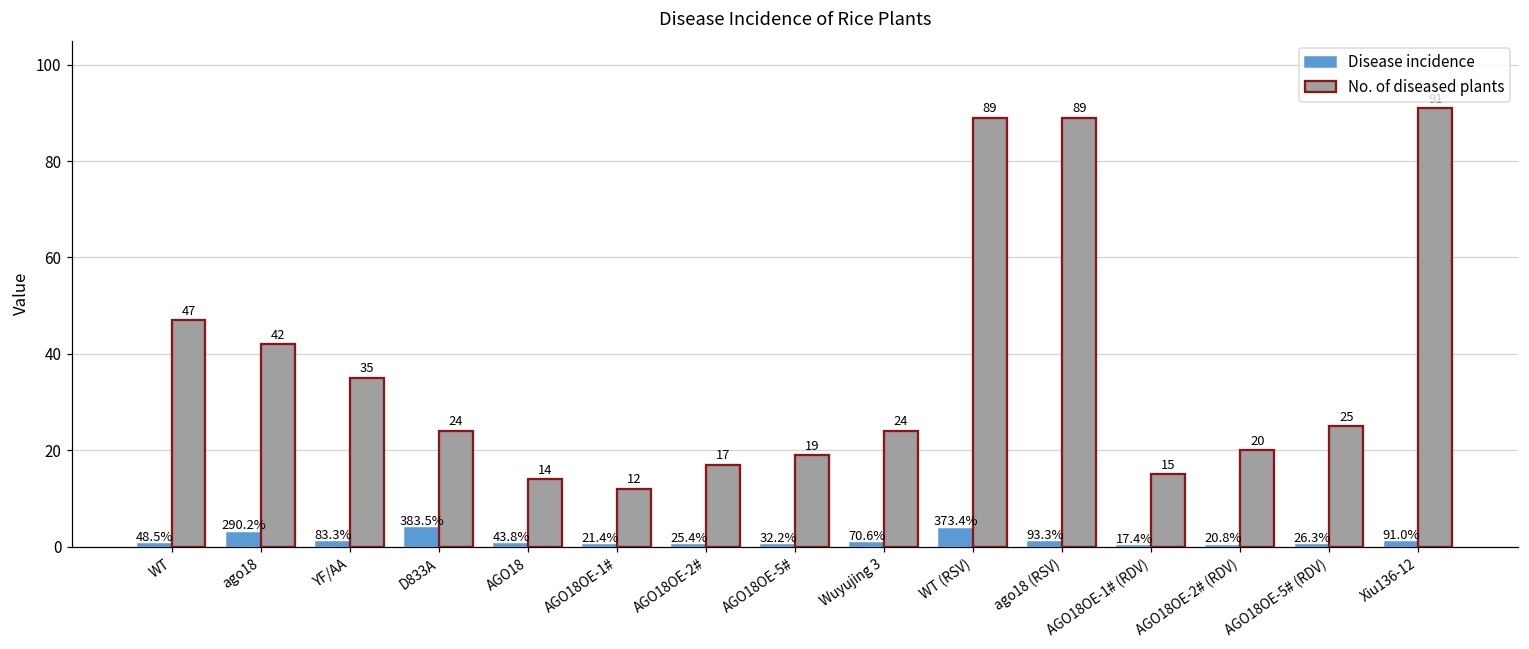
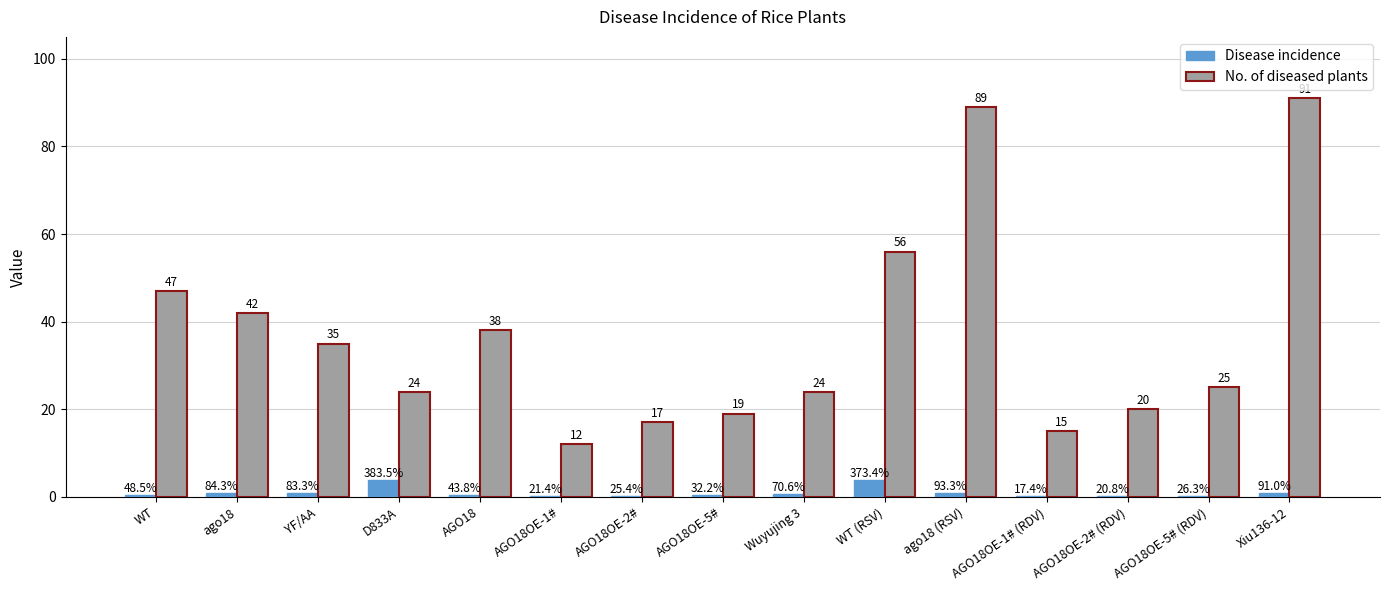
  {
    "Disease incidence": {
      "WT": "48.5%",
-     "ago18": "290.2%",
+     "ago18": "84.3%",
      "YF/AA": "83.3%",
      "D833A": "383.5%",
      "AGO18": "43.8%",
      "AGO18OE-1#": "21.4%",
      "AGO18OE-2#": "25.4%",
      "AGO18OE-5#": "32.2%",
      "Wuyujing 3": "70.6%",
      "WT (RSV)": "373.4%",
      "ago18 (RSV)": "93.3%",
      "AGO18OE-1# (RDV)": "17.4%",
      "AGO18OE-2# (RDV)": "20.8%",
      "AGO18OE-5# (RDV)": "26.3%",
      "Xiu136-12": "91.0%"
    },
    "No. of diseased plants": {
      "WT": "47",
      "ago18": "42",
      "YF/AA": "35",
      "D833A": "24",
-     "AGO18": "14",
+     "AGO18": "38",
      "AGO18OE-1#": "12",
      "AGO18OE-2#": "17",
      "AGO18OE-5#": "19",
      "Wuyujing 3": "24",
-     "WT (RSV)": "89",
+     "WT (RSV)": "56",
      "ago18 (RSV)": "89",
      "AGO18OE-1# (RDV)": "15",
      "AGO18OE-2# (RDV)": "20",
      "AGO18OE-5# (RDV)": "25"
    }
  }
